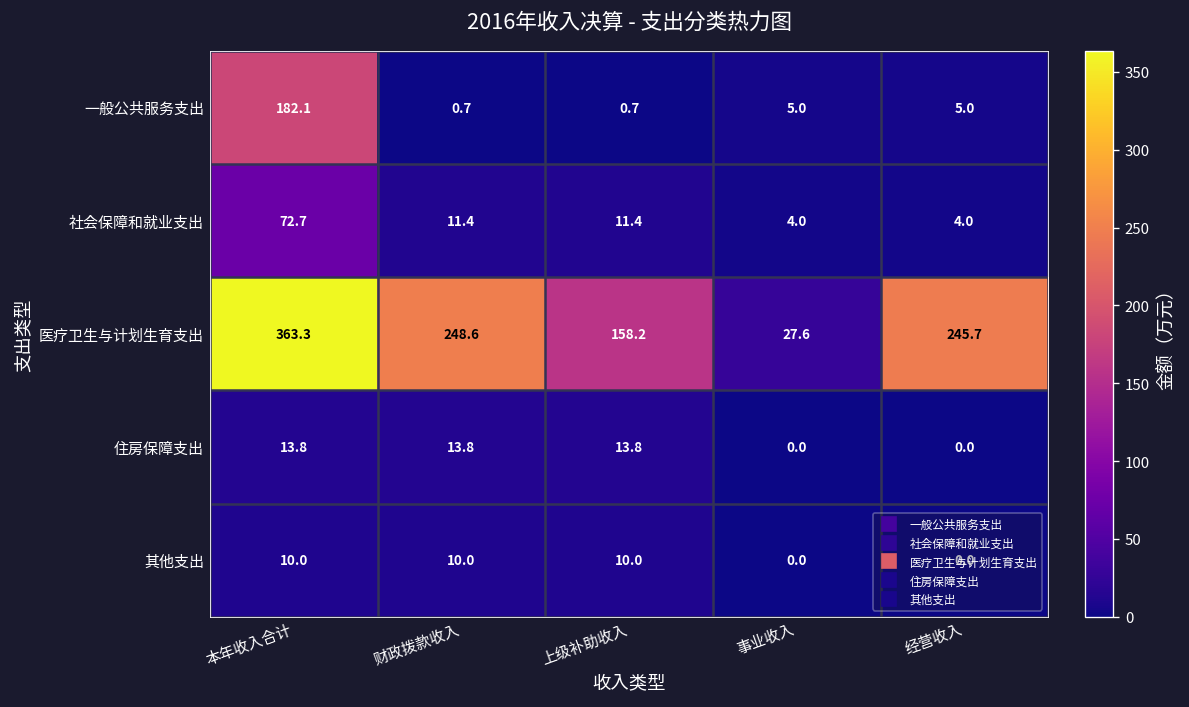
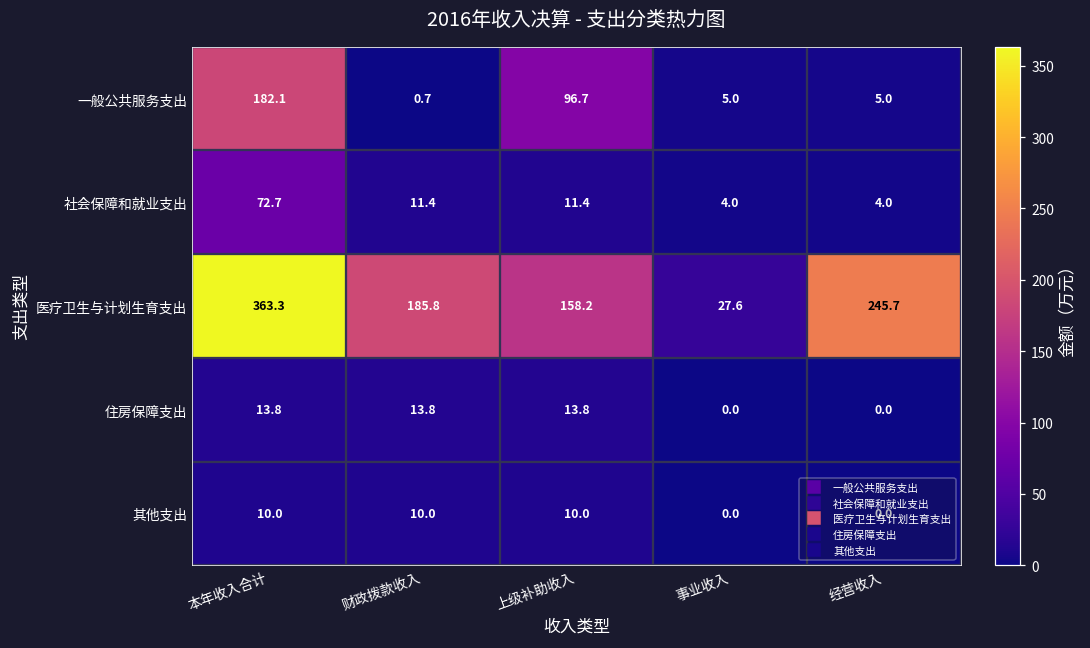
  {
    "一般公共服务支出": {
      "本年收入合计": 182.1,
      "财政拨款收入": 0.7,
-     "上级补助收入": 0.7,
+     "上级补助收入": 96.7,
      "事业收入": 5.0,
      "经营收入": 5.0
    },
    "社会保障和就业支出": {
      "本年收入合计": 72.7,
      "财政拨款收入": 11.4,
      "上级补助收入": 11.4,
      "事业收入": 4.0,
      "经营收入": 4.0
    },
    "医疗卫生与计划生育支出": {
      "本年收入合计": 363.3,
-     "财政拨款收入": 248.6,
+     "财政拨款收入": 185.8,
      "上级补助收入": 158.2,
      "事业收入": 27.6,
      "经营收入": 245.7
    },
    "住房保障支出": {
      "本年收入合计": 13.8,
      "财政拨款收入": 13.8,
      "上级补助收入": 13.8,
      "事业收入": 0.0,
      "经营收入": 0.0
    },
    "其他支出": {
      "本年收入合计": 10.0,
      "财政拨款收入": 10.0,
      "上级补助收入": 10.0,
      "事业收入": 0.0
    }
  }
